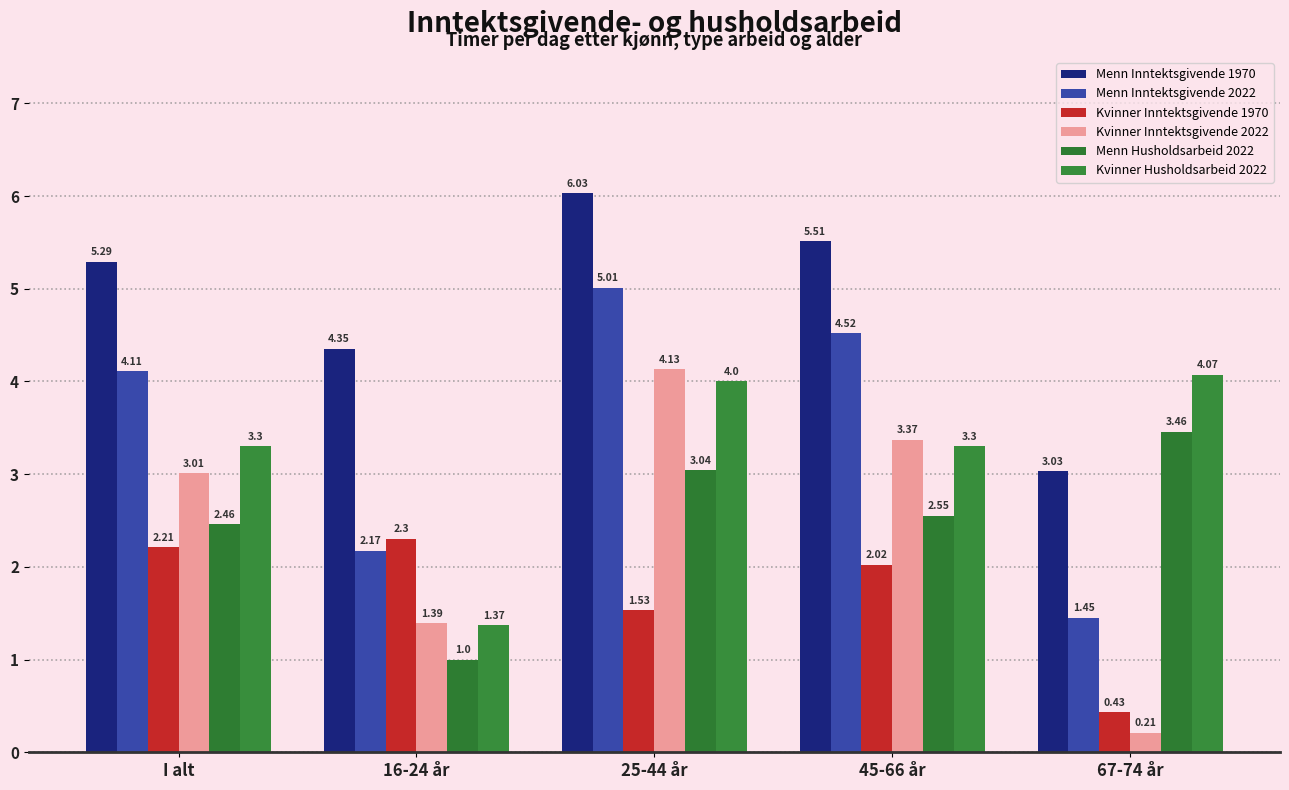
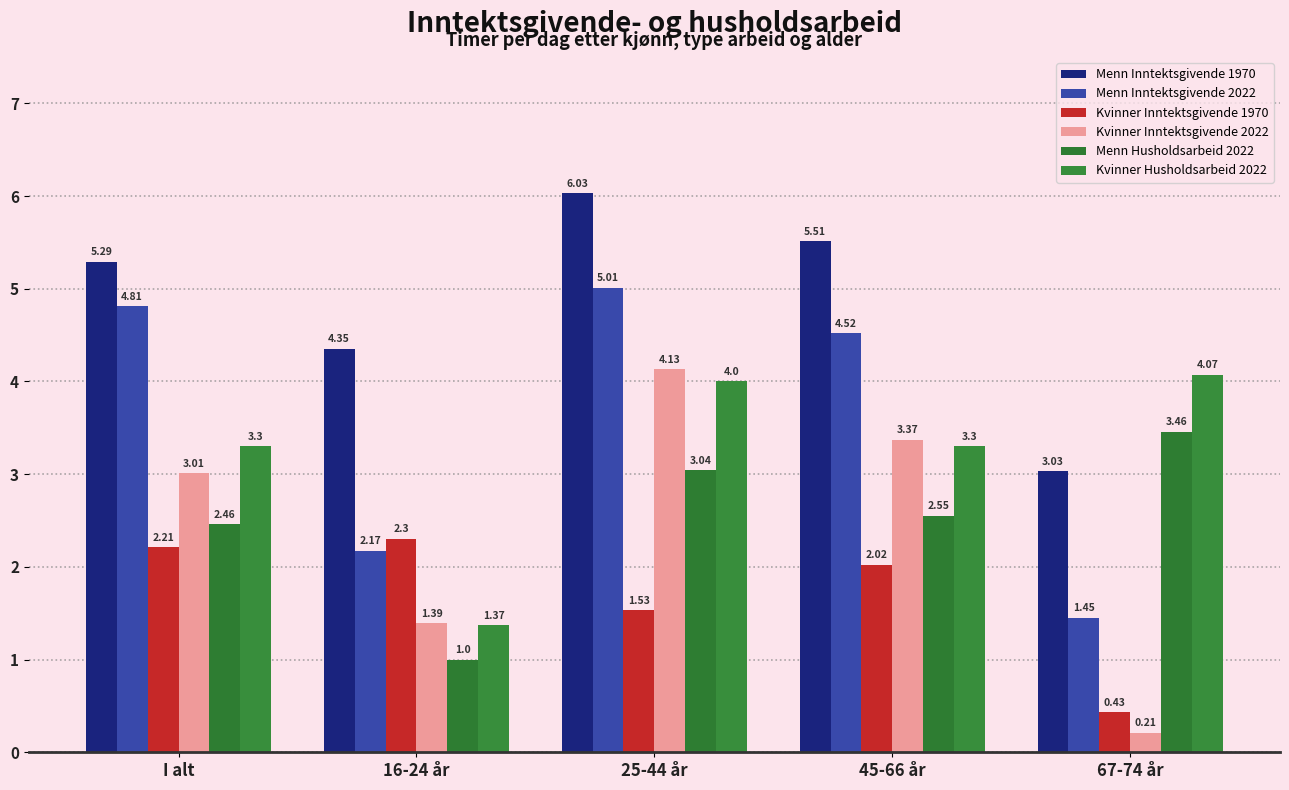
  {
    "Menn Inntektsgivende 1970": {
      "I alt": 5.29,
      "16-24 år": 4.35,
      "25-44 år": 6.03,
      "45-66 år": 5.51,
      "67-74 år": 3.03
    },
    "Menn Inntektsgivende 2022": {
-     "I alt": 4.11,
+     "I alt": 4.81,
      "16-24 år": 2.17,
      "25-44 år": 5.01,
      "45-66 år": 4.52,
      "67-74 år": 1.45
    },
    "Kvinner Inntektsgivende 1970": {
      "I alt": 2.21,
      "16-24 år": 2.3,
      "25-44 år": 1.53,
      "45-66 år": 2.02,
      "67-74 år": 0.43
    },
    "Kvinner Inntektsgivende 2022": {
      "I alt": 3.01,
      "16-24 år": 1.39,
      "25-44 år": 4.13,
      "45-66 år": 3.37,
      "67-74 år": 0.21
    }
  }
